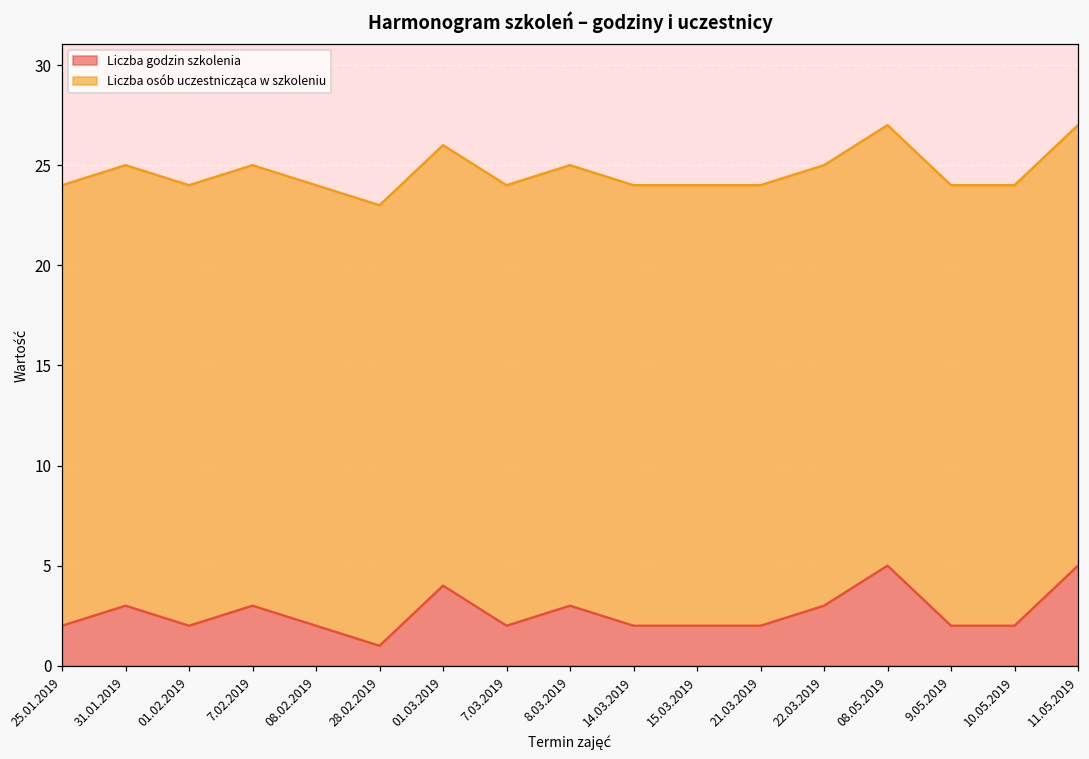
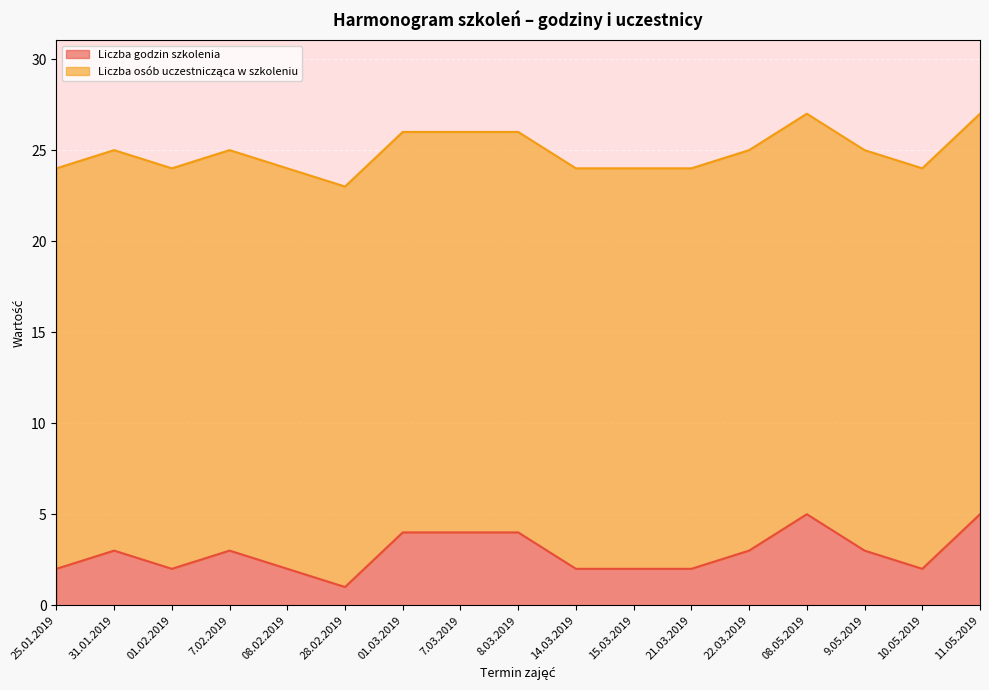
  {
    "Liczba godzin szkolenia": {
      "25.01.2019": 2,
      "31.01.2019": 3,
      "01.02.2019": 2,
      "7.02.2019": 3,
      "08.02.2019": 2,
      "28.02.2019": 1,
      "01.03.2019": 4,
-     "7.03.2019": 2,
-     "8.03.2019": 3,
+     "7.03.2019": 4,
+     "8.03.2019": 4,
      "14.03.2019": 2,
      "15.03.2019": 2,
      "21.03.2019": 2,
      "22.03.2019": 3,
      "08.05.2019": 5,
-     "9.05.2019": 2,
+     "9.05.2019": 3,
      "10.05.2019": 2,
      "11.05.2019": 5
    },
    "Liczba osób uczestnicząca w szkoleniu": {
      "25.01.2019": 22,
      "31.01.2019": 22,
      "01.02.2019": 22,
      "7.02.2019": 22,
      "08.02.2019": 22,
      "28.02.2019": 22,
      "01.03.2019": 22,
      "7.03.2019": 22,
      "8.03.2019": 22,
      "14.03.2019": 22,
      "15.03.2019": 22,
      "21.03.2019": 22,
      "22.03.2019": 22,
      "08.05.2019": 22,
      "9.05.2019": 22,
      "10.05.2019": 22,
      "11.05.2019": 22
    }
  }
